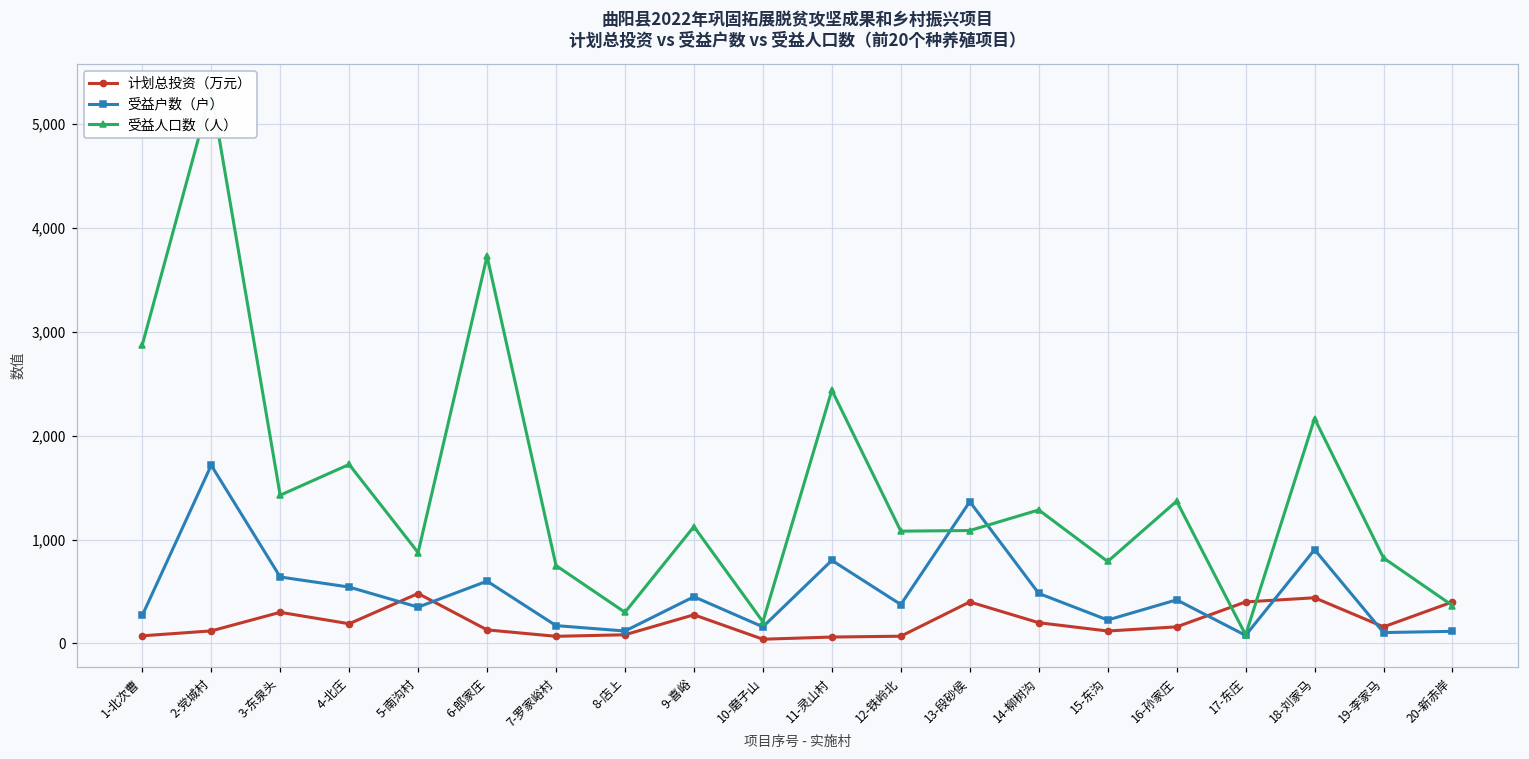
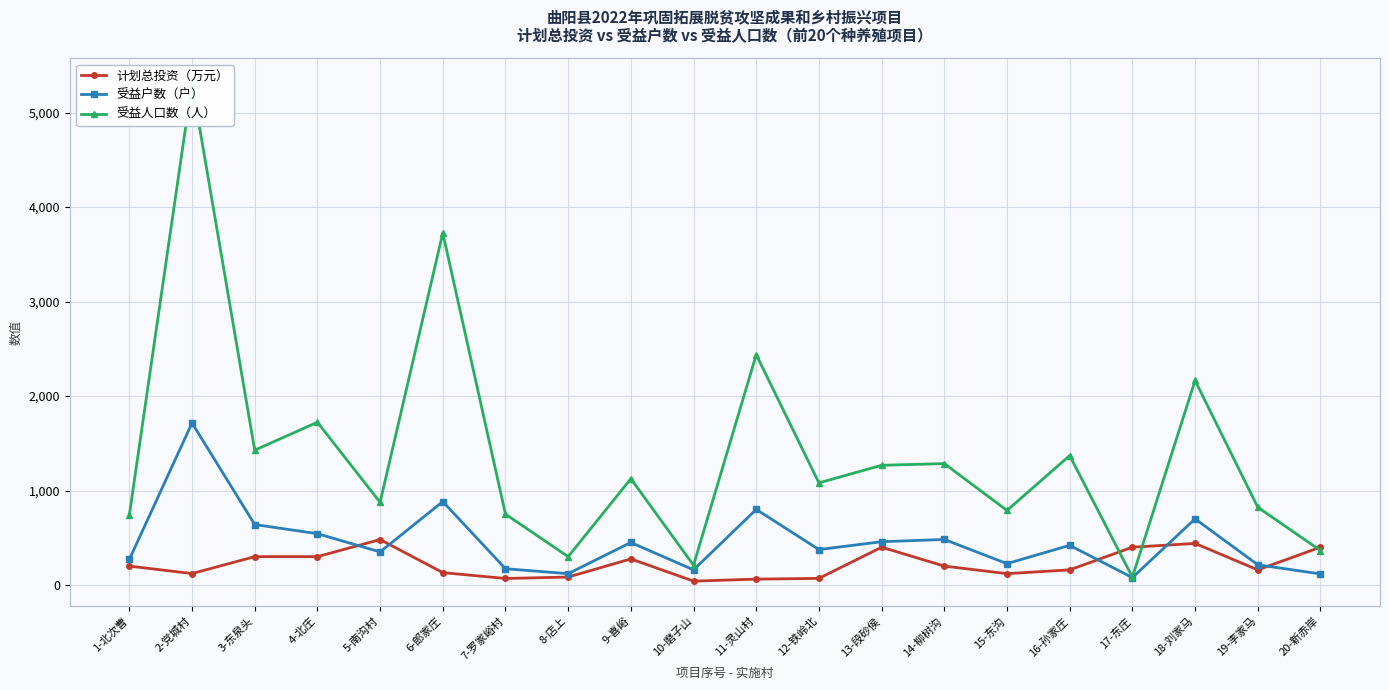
  {
    "计划总投资（万元）": {
-     "1-北次曹": "100",
+     "1-北次曹": "200",
      "2-党城村": "100",
      "3-东泉头": "300",
-     "4-北庄": "200",
+     "4-北庄": "300",
      "5-南沟村": "500",
      "6-郎家庄": "100",
      "7-罗家峪村": "100",
      "8-店上": "100",
      "9-喜峪": "300",
      "10-磨子山": "0",
      "11-灵山村": "100",
      "12-铁岭北": "100",
      "13-段砂侯": "400",
      "14-柳树沟": "200",
      "15-东沟": "100",
      "16-孙家庄": "200",
      "17-东庄": "400",
      "18-刘家马": "400",
      "19-李家马": "200",
      "20-新赤岸": "400"
    },
    "受益户数（户）": {
      "1-北次曹": "300",
      "2-党城村": "1,700",
      "3-东泉头": "600",
      "4-北庄": "500",
      "5-南沟村": "400",
-     "6-郎家庄": "600",
+     "6-郎家庄": "900",
      "7-罗家峪村": "200",
      "8-店上": "100",
      "9-喜峪": "500",
      "10-磨子山": "200",
      "11-灵山村": "800",
      "12-铁岭北": "400",
-     "13-段砂侯": "1,400",
+     "13-段砂侯": "500",
      "14-柳树沟": "500",
      "15-东沟": "200",
      "16-孙家庄": "400",
-     "18-刘家马": "900",
-     "19-李家马": "100",
+     "18-刘家马": "700",
+     "19-李家马": "200",
      "20-新赤岸": "100"
    },
    "受益人口数（人）": {
-     "1-北次曹": "2,900",
+     "1-北次曹": "700",
      "3-东泉头": "1,400",
      "4-北庄": "1,700",
      "5-南沟村": "900",
      "6-郎家庄": "3,700",
      "7-罗家峪村": "800",
      "8-店上": "300",
      "9-喜峪": "1,100",
      "10-磨子山": "200",
      "11-灵山村": "2,400",
      "12-铁岭北": "1,100",
-     "13-段砂侯": "1,100",
+     "13-段砂侯": "1,300",
      "14-柳树沟": "1,300",
      "15-东沟": "800",
      "16-孙家庄": "1,400",
      "18-刘家马": "2,200",
      "19-李家马": "800",
      "20-新赤岸": "400"
    }
  }
